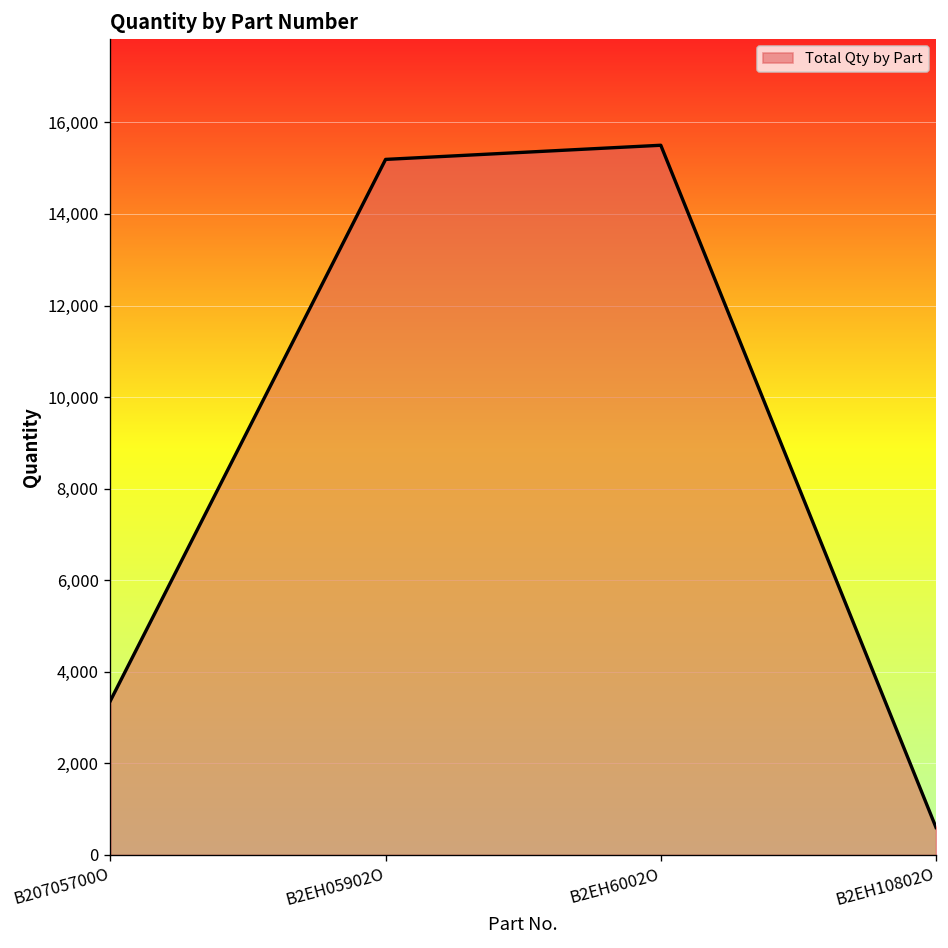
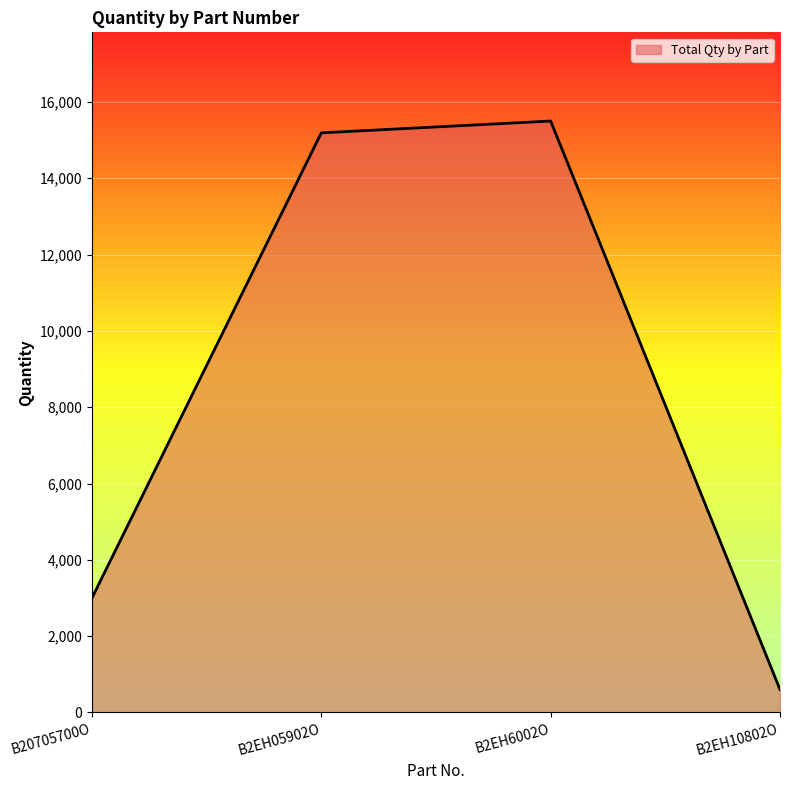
  {
-   "B20705700O": "3,400",
+   "B20705700O": "3,000",
    "B2EH05902O": "15,200",
    "B2EH6002O": "15,500",
    "B2EH10802O": "600"
  }
